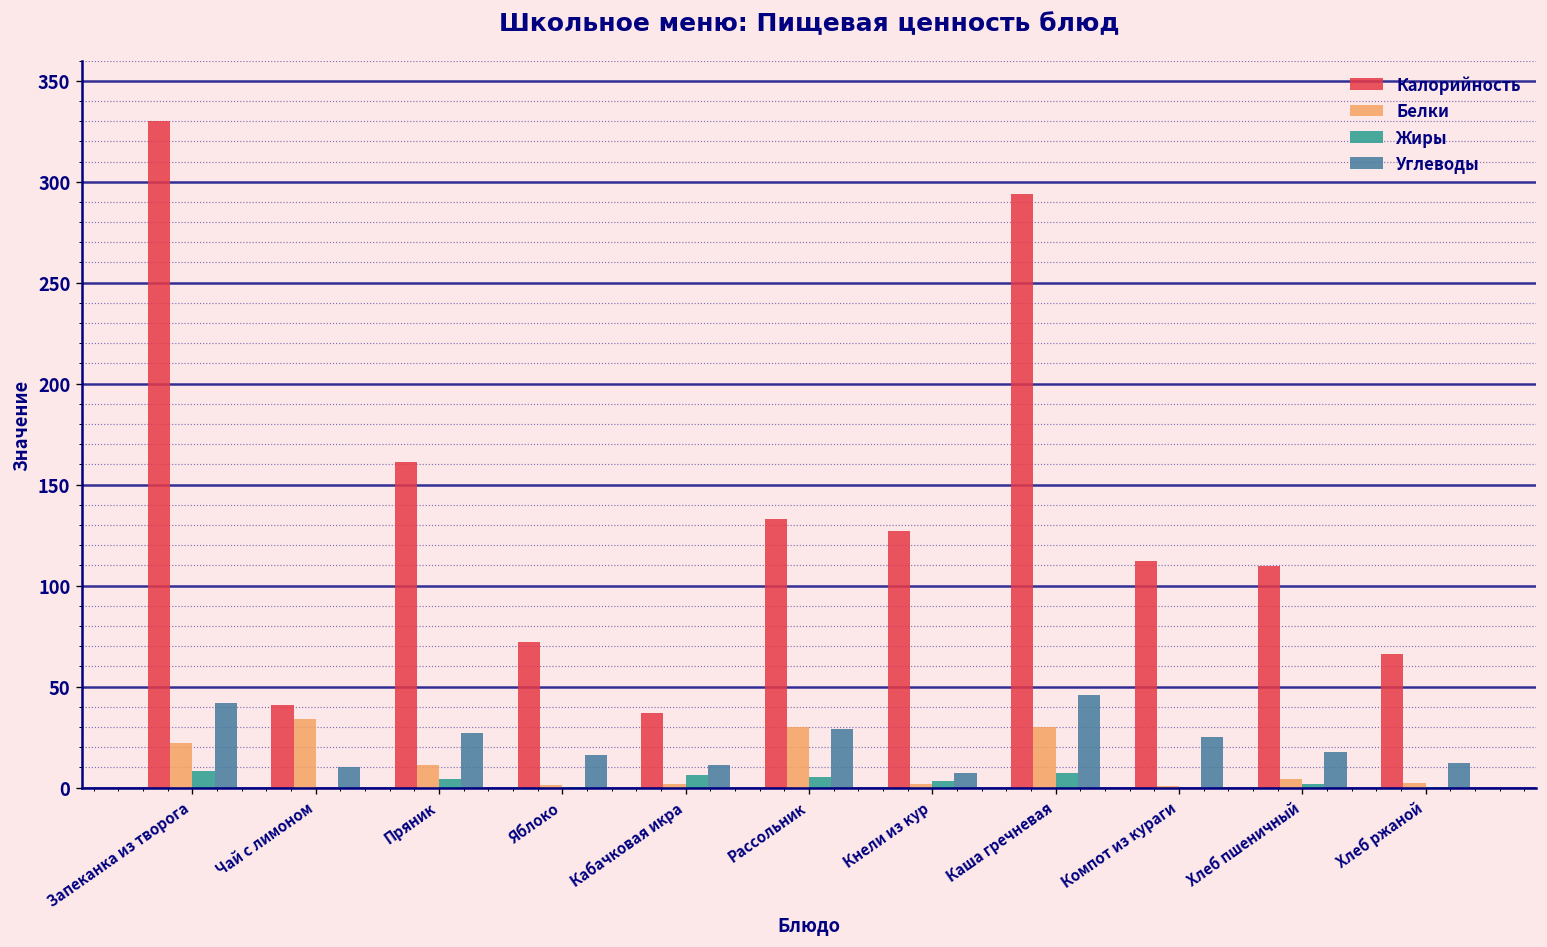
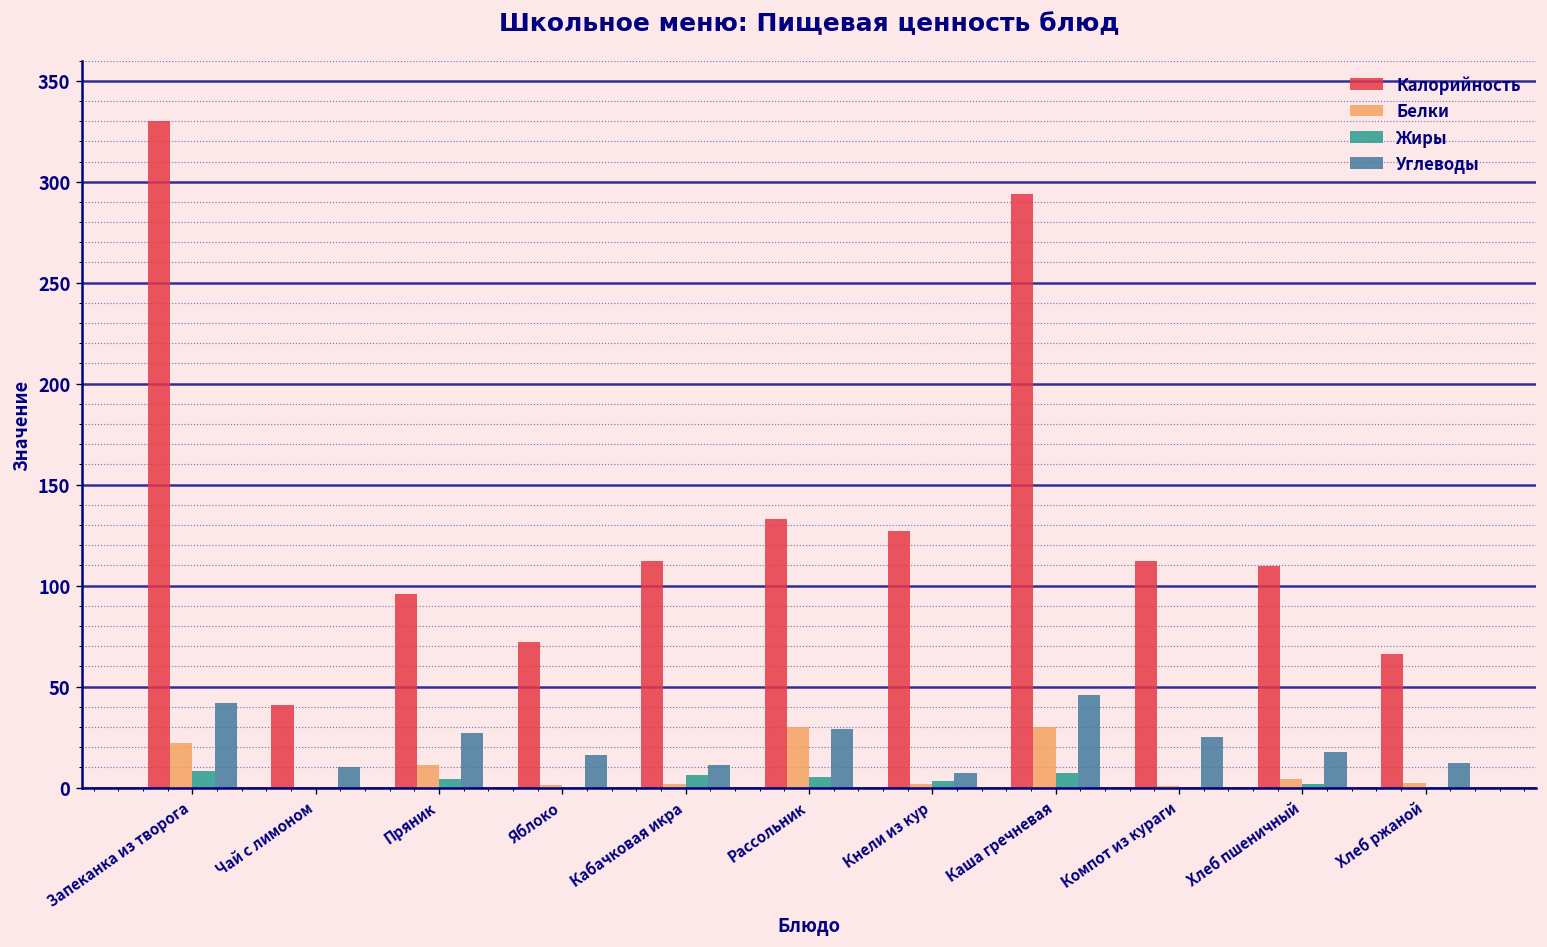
  {
    "Калорийность": {
      "Запеканка из творога": 330,
      "Чай с лимоном": 41,
-     "Пряник": 161,
+     "Пряник": 96,
      "Яблоко": 72,
-     "Кабачковая икра": 37,
+     "Кабачковая икра": 112,
      "Рассольник": 133,
      "Кнели из кур": 127,
      "Каша гречневая": 294,
      "Компот из кураги": 112,
      "Хлеб пшеничный": 110,
      "Хлеб ржаной": 66
    },
    "Белки": {
      "Запеканка из творога": 22,
-     "Чай с лимоном": 34,
+     "Чай с лимоном": 0,
      "Пряник": 11,
      "Кабачковая икра": 2,
      "Рассольник": 30,
      "Кнели из кур": 2,
      "Каша гречневая": 30,
      "Хлеб пшеничный": 4,
      "Хлеб ржаной": 2
    }
  }
